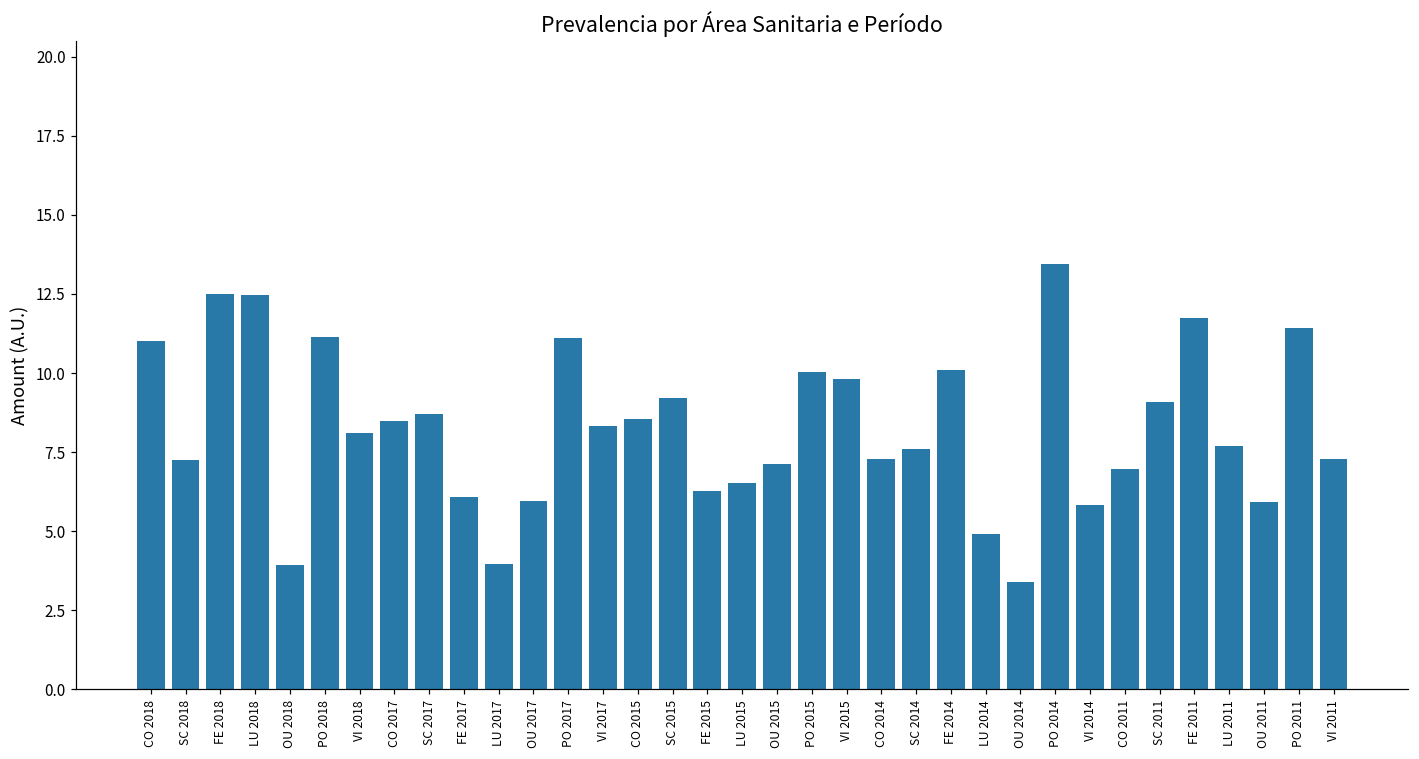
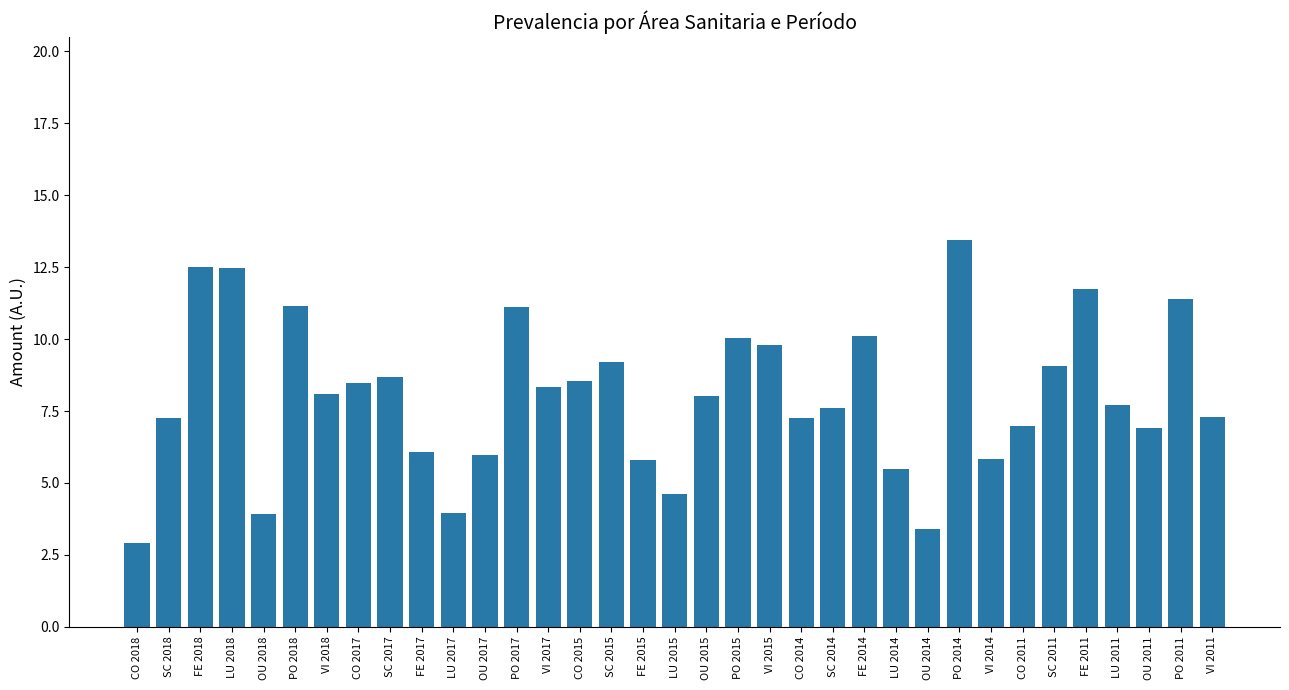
  {
-   "CO 2018": 11.0,
+   "CO 2018": 2.9,
    "SC 2018": 7.2,
    "FE 2018": 12.5,
    "LU 2018": 12.5,
    "OU 2018": 3.9,
    "PO 2018": 11.2,
    "VI 2018": 8.1,
    "CO 2017": 8.5,
    "SC 2017": 8.7,
    "FE 2017": 6.1,
    "LU 2017": 4.0,
    "OU 2017": 6.0,
    "PO 2017": 11.1,
    "VI 2017": 8.3,
    "CO 2015": 8.5,
    "SC 2015": 9.2,
-   "FE 2015": 6.3,
-   "LU 2015": 6.5,
-   "OU 2015": 7.1,
+   "FE 2015": 5.8,
+   "LU 2015": 4.6,
+   "OU 2015": 8.0,
    "PO 2015": 10.0,
    "VI 2015": 9.8,
    "CO 2014": 7.3,
    "SC 2014": 7.6,
    "FE 2014": 10.1,
-   "LU 2014": 4.9,
+   "LU 2014": 5.5,
    "OU 2014": 3.4,
    "PO 2014": 13.5,
    "VI 2014": 5.8,
    "CO 2011": 7.0,
    "SC 2011": 9.1,
    "FE 2011": 11.7,
    "LU 2011": 7.7,
-   "OU 2011": 5.9,
+   "OU 2011": 6.9,
    "PO 2011": 11.4,
    "VI 2011": 7.3
  }
